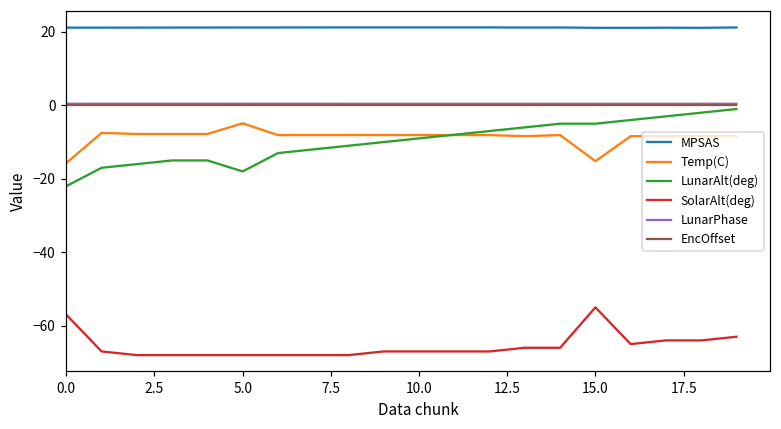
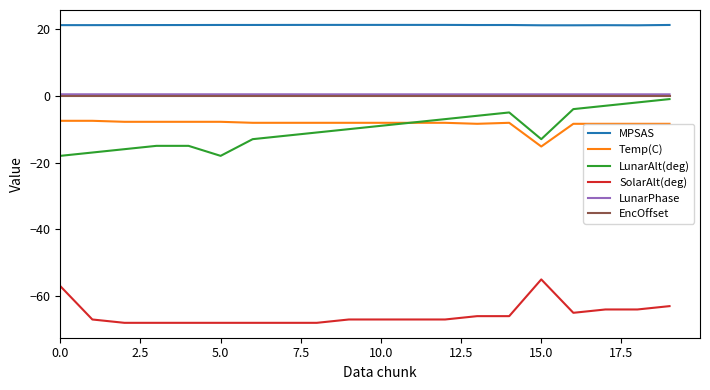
  {
    "MPSAS": {
      "0.0": 21,
      "5.0": 21,
      "10.0": 21,
      "15.0": 21
    },
    "Temp(C)": {
-     "0.0": -16,
-     "5.0": -5,
+     "0.0": -8,
+     "5.0": -8,
      "10.0": -8,
      "15.0": -15
    },
    "LunarAlt(deg)": {
-     "0.0": -22,
+     "0.0": -18,
      "5.0": -18,
      "10.0": -9,
-     "15.0": -5
+     "15.0": -13
    },
    "SolarAlt(deg)": {
      "0.0": -57,
      "5.0": -68,
      "10.0": -67,
      "15.0": -55
    }
  }
